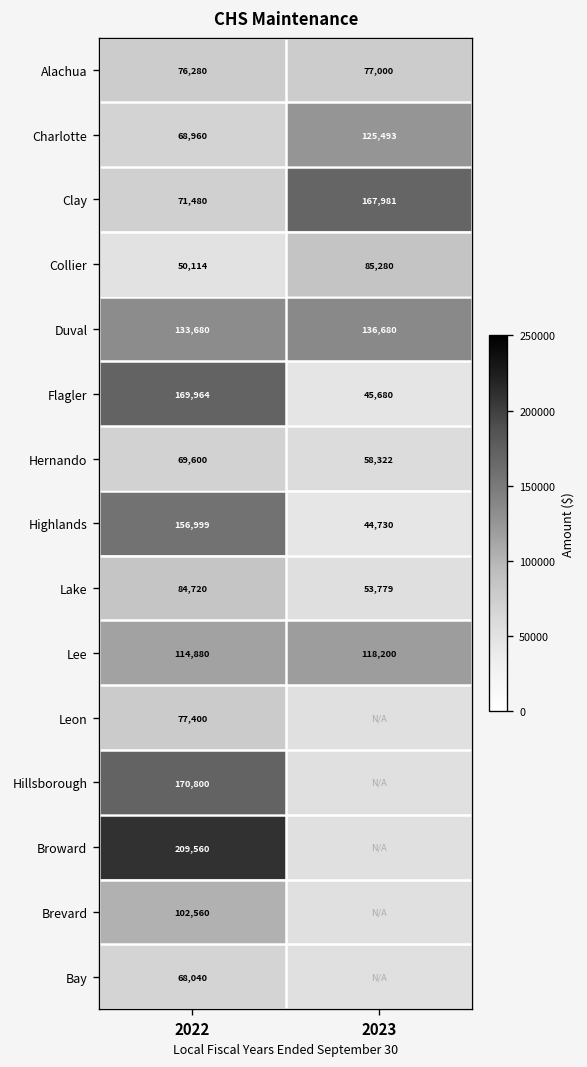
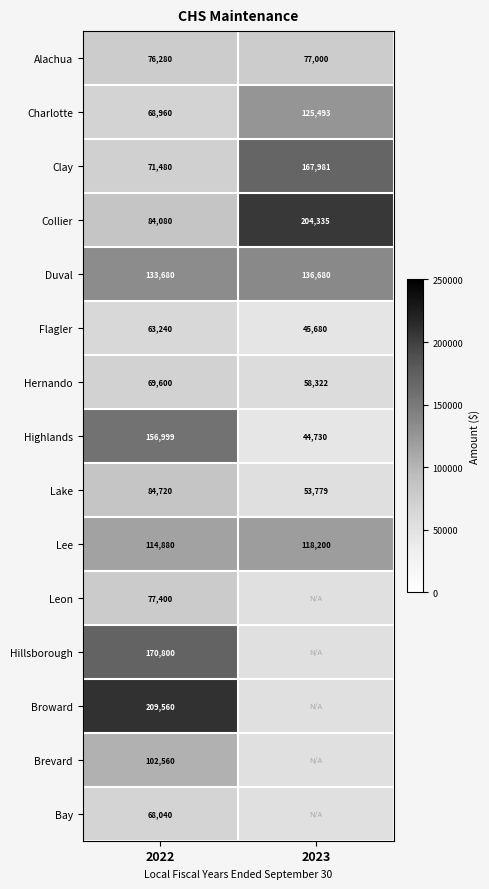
  {
    "Alachua": {
      "2022": "76,280",
      "2023": "77,000"
    },
    "Charlotte": {
      "2022": "68,960",
      "2023": "125,493"
    },
    "Clay": {
      "2022": "71,480",
      "2023": "167,981"
    },
    "Collier": {
-     "2022": "50,114",
-     "2023": "85,280"
+     "2022": "84,080",
+     "2023": "204,335"
    },
    "Duval": {
      "2022": "133,680",
      "2023": "136,680"
    },
    "Flagler": {
-     "2022": "169,964",
+     "2022": "63,240",
      "2023": "45,680"
    },
    "Hernando": {
      "2022": "69,600",
      "2023": "58,322"
    },
    "Highlands": {
      "2022": "156,999",
      "2023": "44,730"
    },
    "Lake": {
      "2022": "84,720",
      "2023": "53,779"
    },
    "Lee": {
      "2022": "114,880",
      "2023": "118,200"
    },
    "Leon": {
      "2022": "77,400"
    },
    "Hillsborough": {
      "2022": "170,800"
    },
    "Broward": {
      "2022": "209,560"
    },
    "Brevard": {
      "2022": "102,560"
    },
    "Bay": {
      "2022": "68,040"
    }
  }
